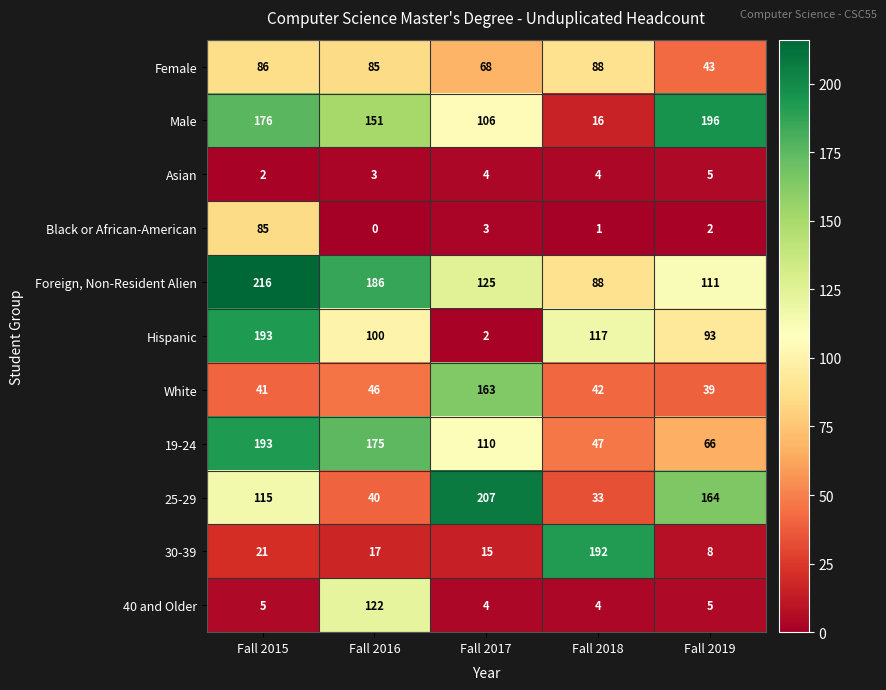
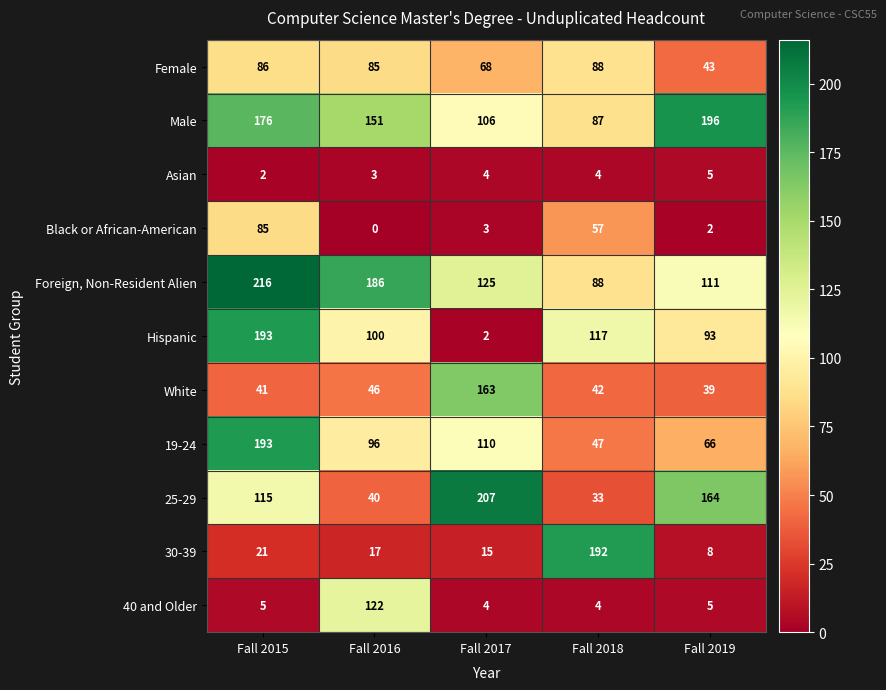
  {
    "Female": {
      "Fall 2015": 86,
      "Fall 2016": 85,
      "Fall 2017": 68,
      "Fall 2018": 88,
      "Fall 2019": 43
    },
    "Male": {
      "Fall 2015": 176,
      "Fall 2016": 151,
      "Fall 2017": 106,
-     "Fall 2018": 16,
+     "Fall 2018": 87,
      "Fall 2019": 196
    },
    "Asian": {
      "Fall 2015": 2,
      "Fall 2016": 3,
      "Fall 2017": 4,
      "Fall 2018": 4,
      "Fall 2019": 5
    },
    "Black or African-American": {
      "Fall 2015": 85,
      "Fall 2016": 0,
      "Fall 2017": 3,
-     "Fall 2018": 1,
+     "Fall 2018": 57,
      "Fall 2019": 2
    },
    "Foreign, Non-Resident Alien": {
      "Fall 2015": 216,
      "Fall 2016": 186,
      "Fall 2017": 125,
      "Fall 2018": 88,
      "Fall 2019": 111
    },
    "Hispanic": {
      "Fall 2015": 193,
      "Fall 2016": 100,
      "Fall 2017": 2,
      "Fall 2018": 117,
      "Fall 2019": 93
    },
    "White": {
      "Fall 2015": 41,
      "Fall 2016": 46,
      "Fall 2017": 163,
      "Fall 2018": 42,
      "Fall 2019": 39
    },
    "19-24": {
      "Fall 2015": 193,
-     "Fall 2016": 175,
+     "Fall 2016": 96,
      "Fall 2017": 110,
      "Fall 2018": 47,
      "Fall 2019": 66
    },
    "25-29": {
      "Fall 2015": 115,
      "Fall 2016": 40,
      "Fall 2017": 207,
      "Fall 2018": 33,
      "Fall 2019": 164
    },
    "30-39": {
      "Fall 2015": 21,
      "Fall 2016": 17,
      "Fall 2017": 15,
      "Fall 2018": 192,
      "Fall 2019": 8
    },
    "40 and Older": {
      "Fall 2015": 5,
      "Fall 2016": 122,
      "Fall 2017": 4,
      "Fall 2018": 4,
      "Fall 2019": 5
    }
  }
